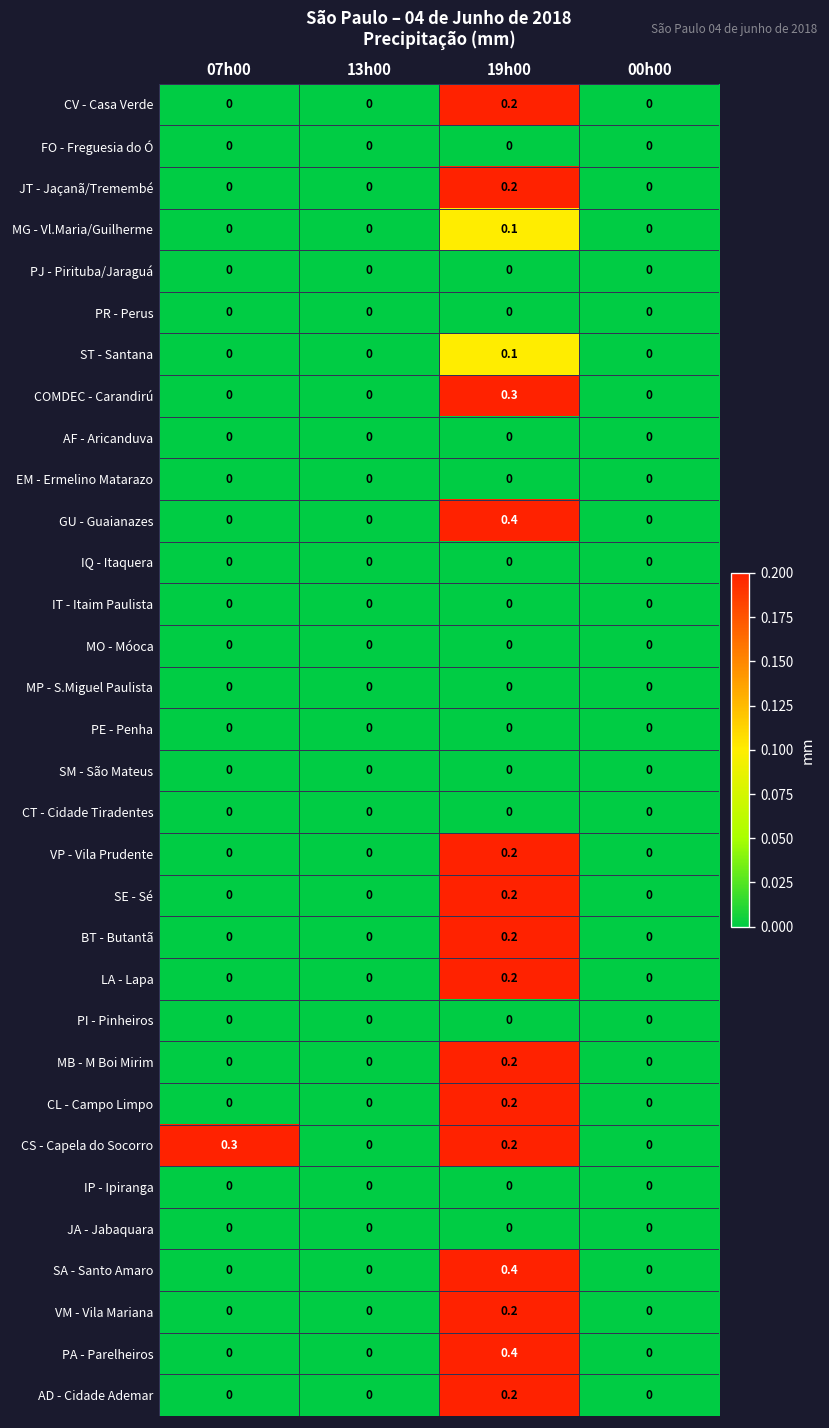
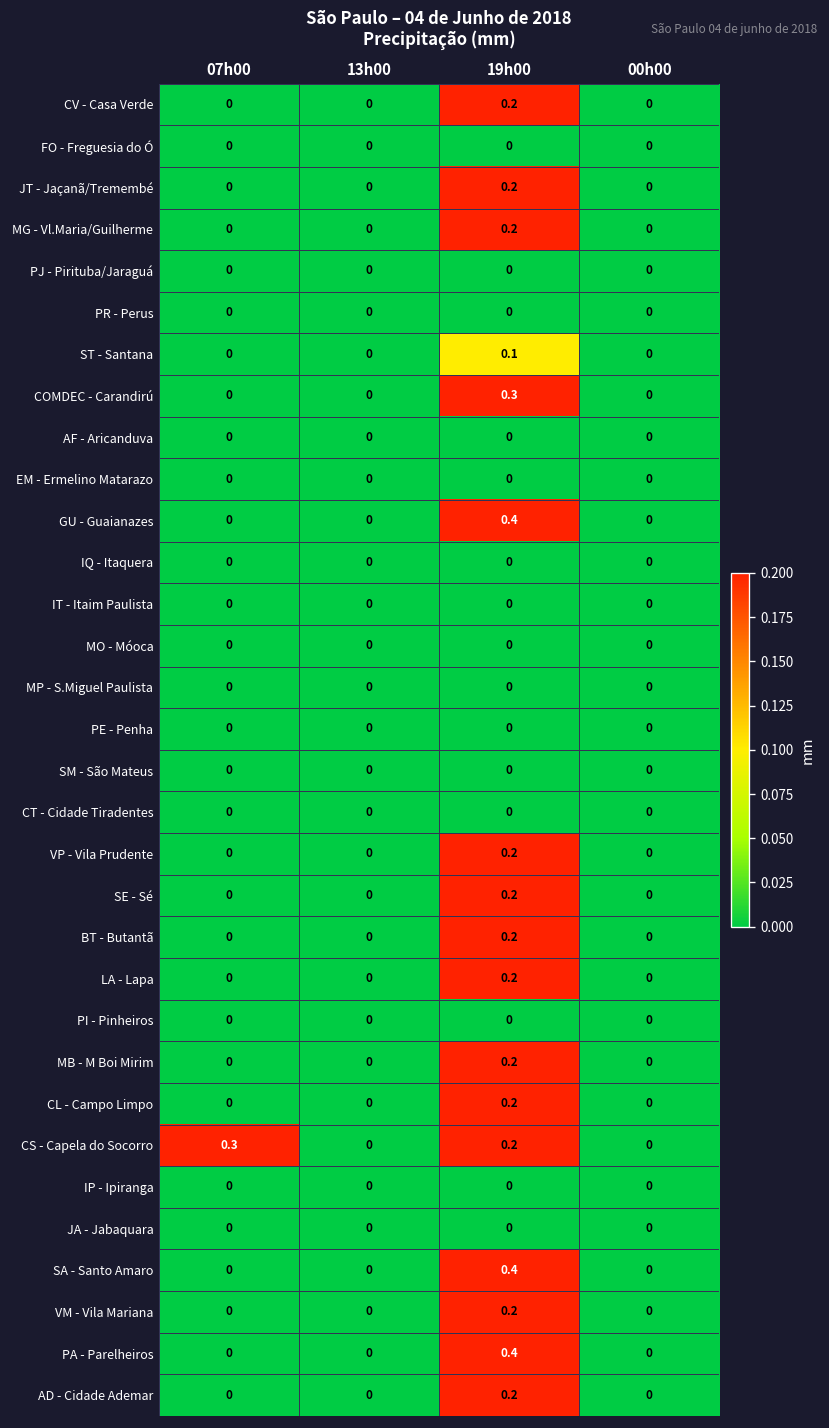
  {
    "CV - Casa Verde": {
      "07h00": 0,
      "13h00": 0,
      "19h00": 0.2,
      "00h00": 0
    },
    "FO - Freguesia do Ó": {
      "07h00": 0,
      "13h00": 0,
      "19h00": 0,
      "00h00": 0
    },
    "JT - Jaçanã/Tremembé": {
      "07h00": 0,
      "13h00": 0,
      "19h00": 0.2,
      "00h00": 0
    },
    "MG - Vl.Maria/Guilherme": {
      "07h00": 0,
      "13h00": 0,
-     "19h00": 0.1,
+     "19h00": 0.2,
      "00h00": 0
    },
    "PJ - Pirituba/Jaraguá": {
      "07h00": 0,
      "13h00": 0,
      "19h00": 0,
      "00h00": 0
    },
    "PR - Perus": {
      "07h00": 0,
      "13h00": 0,
      "19h00": 0,
      "00h00": 0
    },
    "ST - Santana": {
      "07h00": 0,
      "13h00": 0,
      "19h00": 0.1,
      "00h00": 0
    },
    "COMDEC - Carandirú": {
      "07h00": 0,
      "13h00": 0,
      "19h00": 0.3,
      "00h00": 0
    },
    "AF - Aricanduva": {
      "07h00": 0,
      "13h00": 0,
      "19h00": 0,
      "00h00": 0
    },
    "EM - Ermelino Matarazo": {
      "07h00": 0,
      "13h00": 0,
      "19h00": 0,
      "00h00": 0
    },
    "GU - Guaianazes": {
      "07h00": 0,
      "13h00": 0,
      "19h00": 0.4,
      "00h00": 0
    },
    "IQ - Itaquera": {
      "07h00": 0,
      "13h00": 0,
      "19h00": 0,
      "00h00": 0
    },
    "IT - Itaim Paulista": {
      "07h00": 0,
      "13h00": 0,
      "19h00": 0,
      "00h00": 0
    },
    "MO - Móoca": {
      "07h00": 0,
      "13h00": 0,
      "19h00": 0,
      "00h00": 0
    },
    "MP - S.Miguel Paulista": {
      "07h00": 0,
      "13h00": 0,
      "19h00": 0,
      "00h00": 0
    },
    "PE - Penha": {
      "07h00": 0,
      "13h00": 0,
      "19h00": 0,
      "00h00": 0
    },
    "SM - São Mateus": {
      "07h00": 0,
      "13h00": 0,
      "19h00": 0,
      "00h00": 0
    },
    "CT - Cidade Tiradentes": {
      "07h00": 0,
      "13h00": 0,
      "19h00": 0,
      "00h00": 0
    },
    "VP - Vila Prudente": {
      "07h00": 0,
      "13h00": 0,
      "19h00": 0.2,
      "00h00": 0
    },
    "SE - Sé": {
      "07h00": 0,
      "13h00": 0,
      "19h00": 0.2,
      "00h00": 0
    },
    "BT - Butantã": {
      "07h00": 0,
      "13h00": 0,
      "19h00": 0.2,
      "00h00": 0
    },
    "LA - Lapa": {
      "07h00": 0,
      "13h00": 0,
      "19h00": 0.2,
      "00h00": 0
    },
    "PI - Pinheiros": {
      "07h00": 0,
      "13h00": 0,
      "19h00": 0,
      "00h00": 0
    },
    "MB - M Boi Mirim": {
      "07h00": 0,
      "13h00": 0,
      "19h00": 0.2,
      "00h00": 0
    },
    "CL - Campo Limpo": {
      "07h00": 0,
      "13h00": 0,
      "19h00": 0.2,
      "00h00": 0
    },
    "CS - Capela do Socorro": {
      "07h00": 0.3,
      "13h00": 0,
      "19h00": 0.2,
      "00h00": 0
    },
    "IP - Ipiranga": {
      "07h00": 0,
      "13h00": 0,
      "19h00": 0,
      "00h00": 0
    },
    "JA - Jabaquara": {
      "07h00": 0,
      "13h00": 0,
      "19h00": 0,
      "00h00": 0
    },
    "SA - Santo Amaro": {
      "07h00": 0,
      "13h00": 0,
      "19h00": 0.4,
      "00h00": 0
    },
    "VM - Vila Mariana": {
      "07h00": 0,
      "13h00": 0,
      "19h00": 0.2,
      "00h00": 0
    },
    "PA - Parelheiros": {
      "07h00": 0,
      "13h00": 0,
      "19h00": 0.4,
      "00h00": 0
    },
    "AD - Cidade Ademar": {
      "07h00": 0,
      "13h00": 0,
      "19h00": 0.2,
      "00h00": 0
    }
  }
